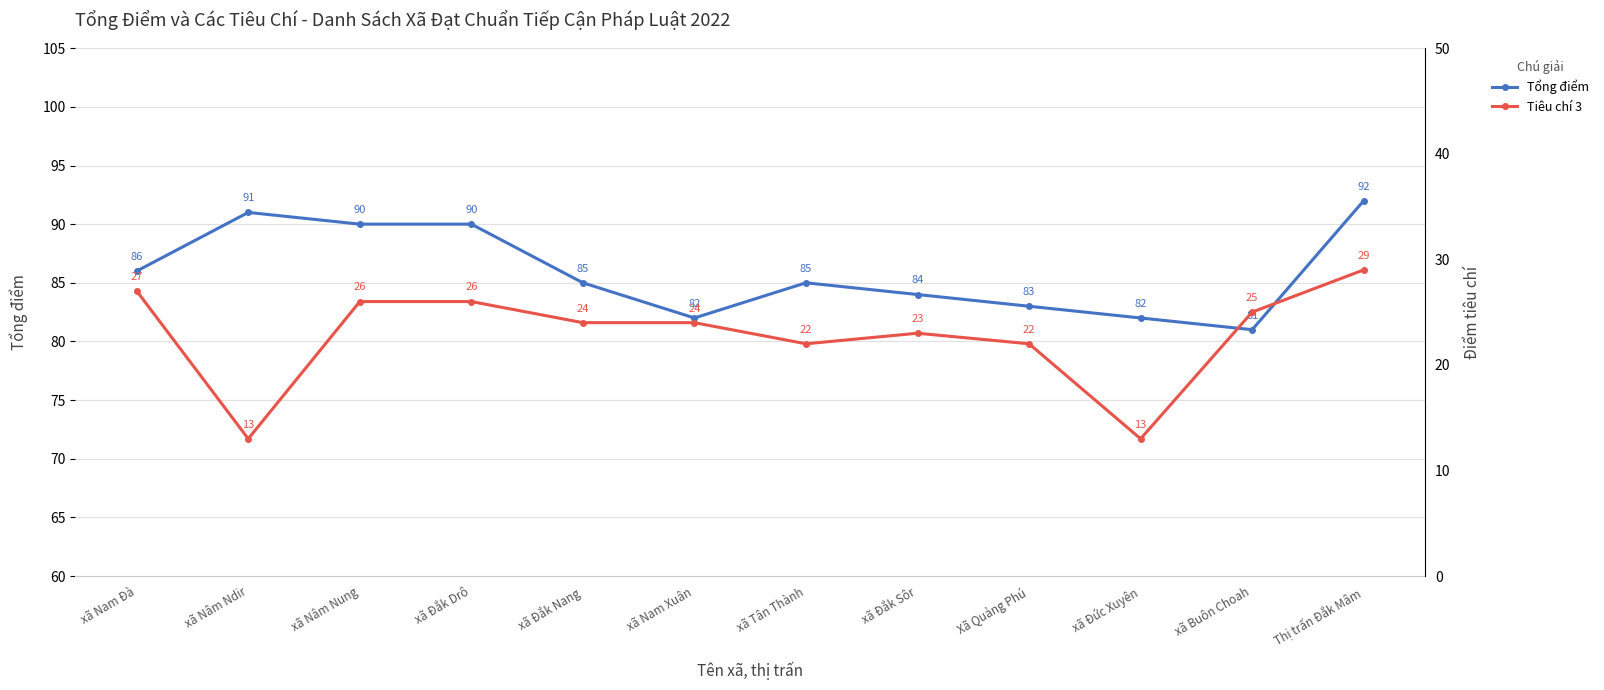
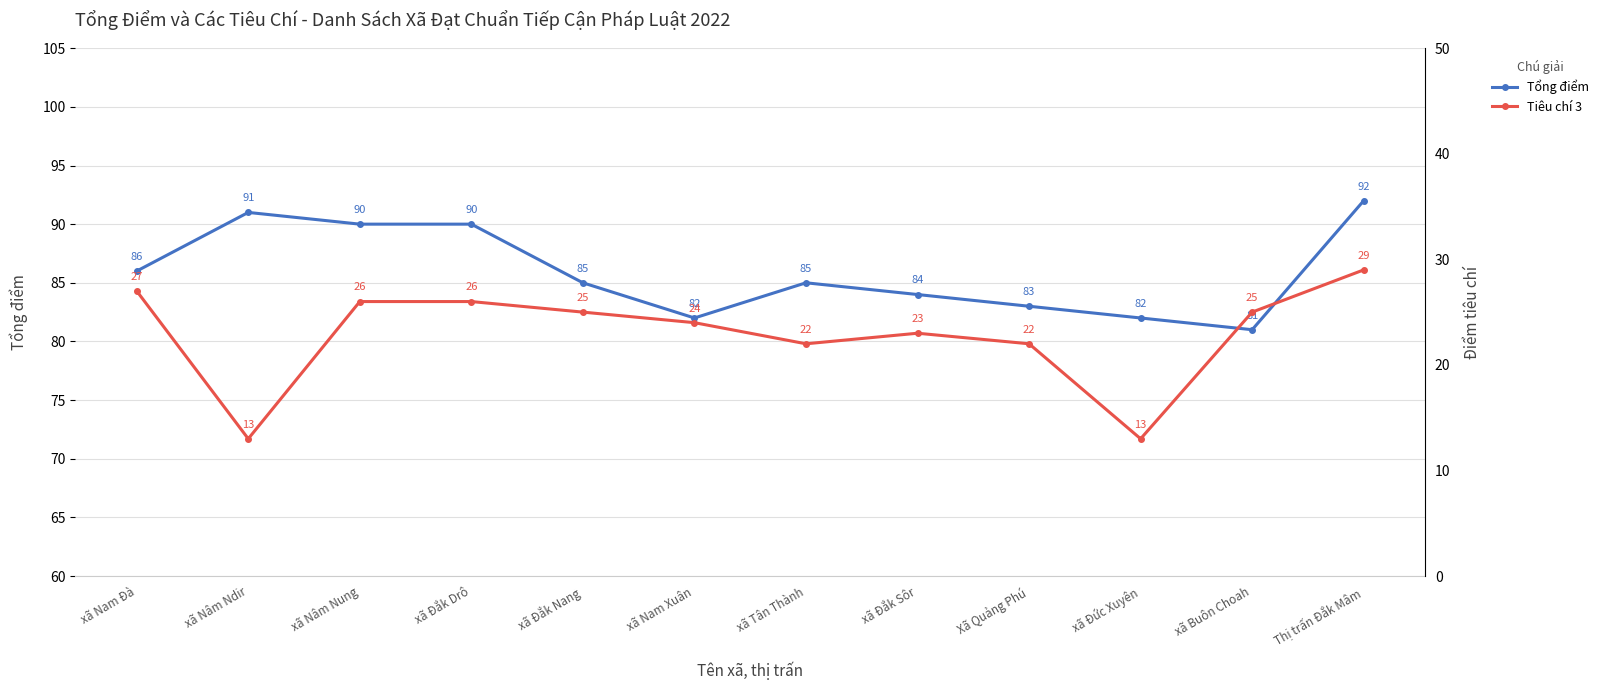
  {
    "Tổng điểm": {
      "xã Nam Đà": 86,
      "xã Nâm Ndir": 91,
      "xã Nâm Nung": 90,
      "xã Đắk Drô": 90,
      "xã Đắk Nang": 85,
      "xã Tân Thành": 85,
      "xã Đắk Sôr": 84,
      "Xã Quảng Phú": 83,
      "xã Đức Xuyên": 82,
      "Thị trấn Đắk Mâm": 92
    },
    "Tiêu chí 3": {
      "xã Nâm Ndir": 13,
      "xã Nâm Nung": 26,
      "xã Đắk Drô": 26,
-     "xã Đắk Nang": 24,
+     "xã Đắk Nang": 25,
      "xã Tân Thành": 22,
      "xã Đắk Sôr": 23,
      "Xã Quảng Phú": 22,
      "xã Đức Xuyên": 13,
      "xã Buôn Choah": 25,
      "Thị trấn Đắk Mâm": 29
    }
  }
